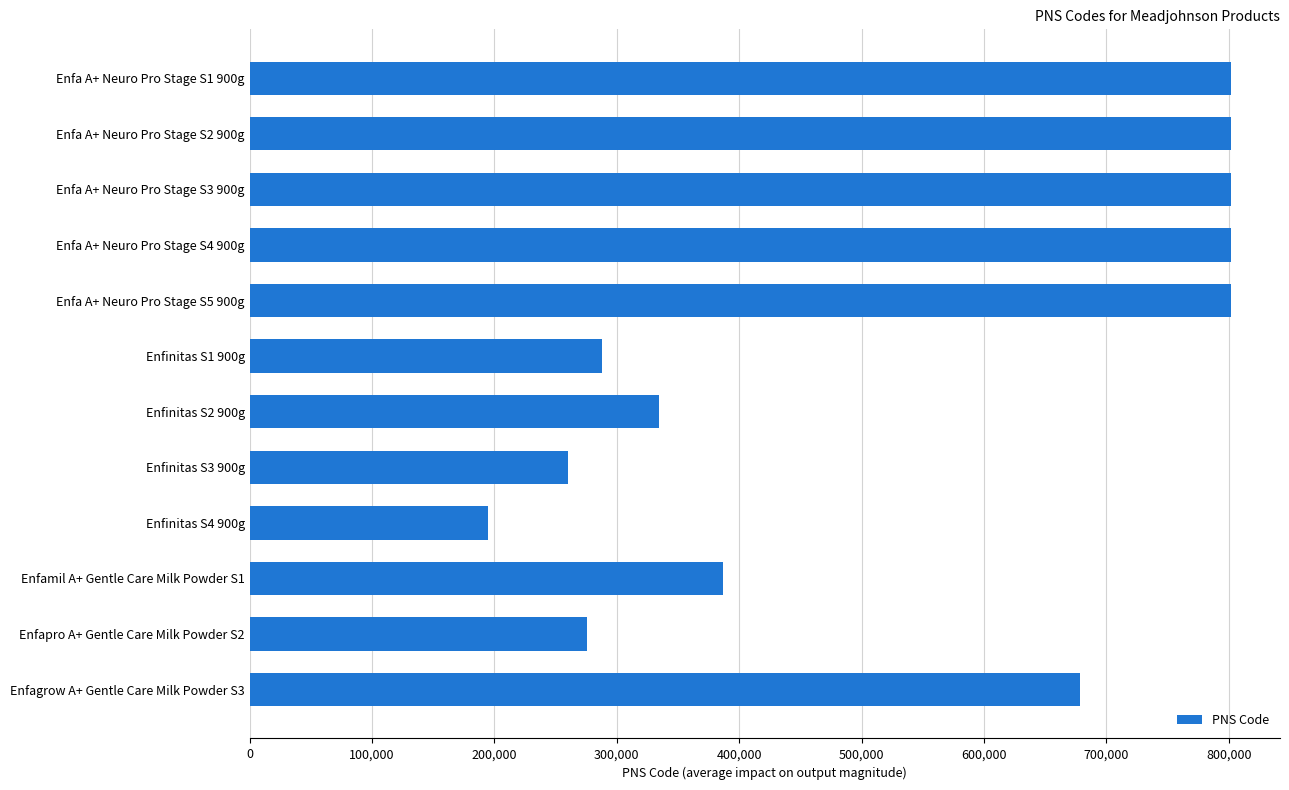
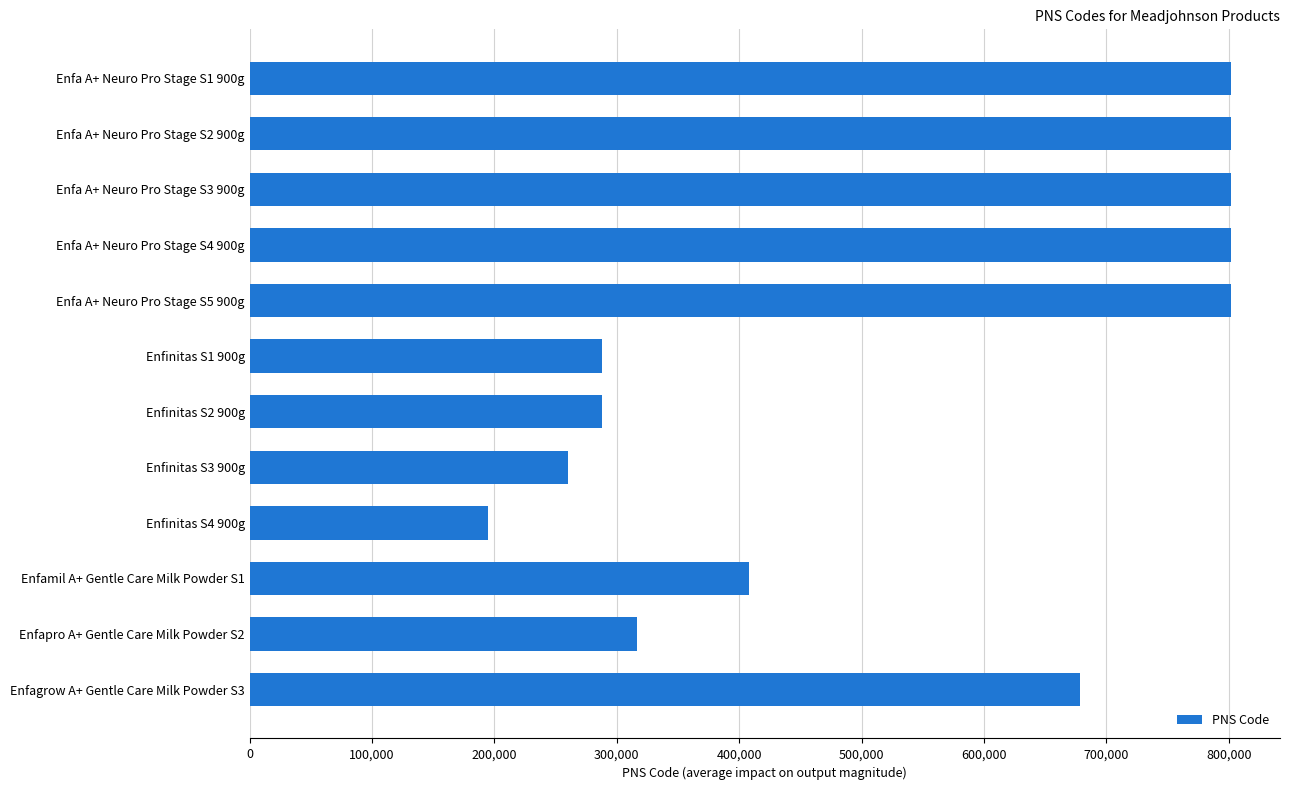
  {
    "Enfa A+ Neuro Pro Stage S1 900g": "802,000",
    "Enfa A+ Neuro Pro Stage S2 900g": "802,000",
    "Enfa A+ Neuro Pro Stage S3 900g": "802,000",
    "Enfa A+ Neuro Pro Stage S4 900g": "802,000",
    "Enfa A+ Neuro Pro Stage S5 900g": "802,000",
    "Enfinitas S1 900g": "288,000",
-   "Enfinitas S2 900g": "334,000",
+   "Enfinitas S2 900g": "288,000",
    "Enfinitas S3 900g": "260,000",
    "Enfinitas S4 900g": "195,000",
-   "Enfamil A+ Gentle Care Milk Powder S1": "387,000",
-   "Enfapro A+ Gentle Care Milk Powder S2": "275,000",
+   "Enfamil A+ Gentle Care Milk Powder S1": "408,000",
+   "Enfapro A+ Gentle Care Milk Powder S2": "316,000",
    "Enfagrow A+ Gentle Care Milk Powder S3": "679,000"
  }
